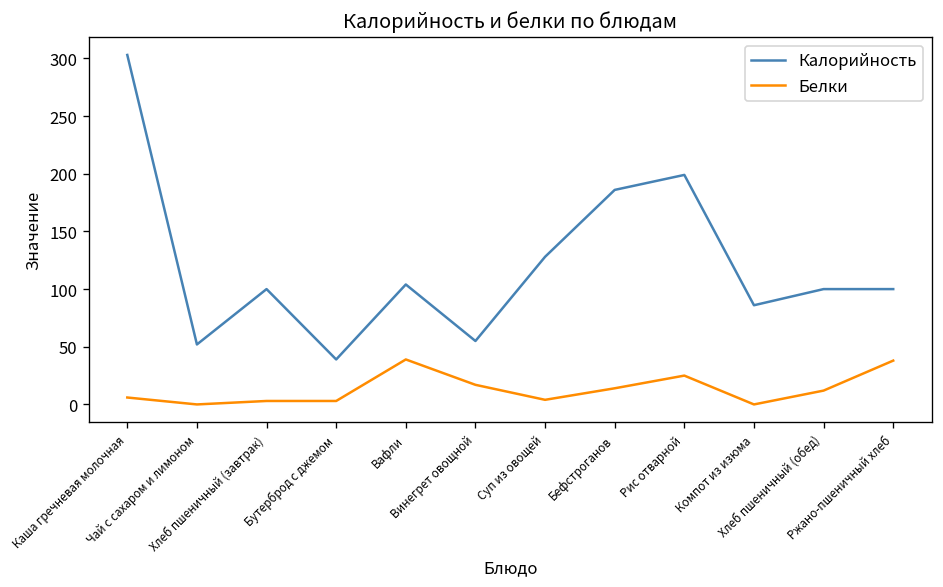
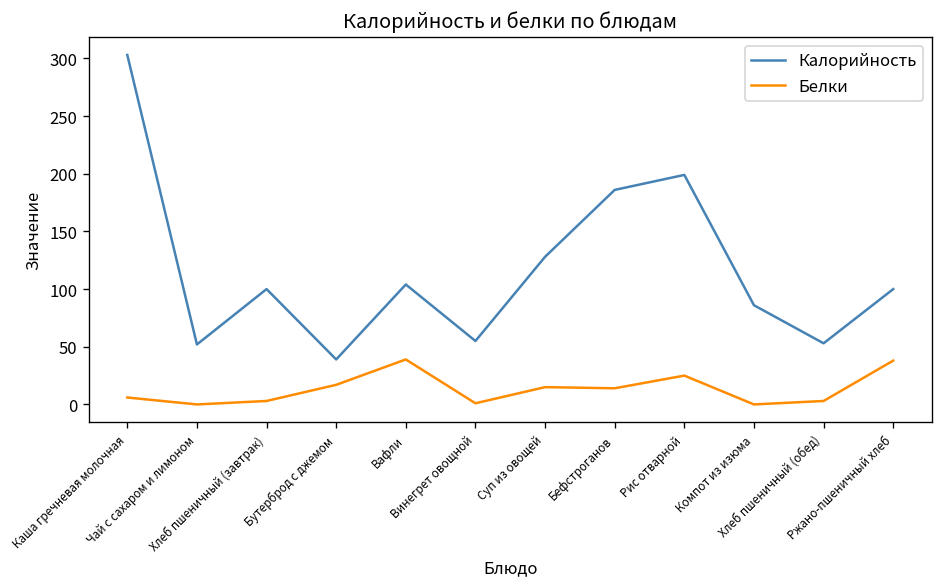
  {
    "Калорийность": {
      "Каша гречневая молочная": 300,
      "Чай с сахаром и лимоном": 50,
      "Хлеб пшеничный (завтрак)": 100,
      "Бутерброд с джемом": 40,
      "Вафли": 100,
      "Винегрет овощной": 60,
      "Суп из овощей": 130,
      "Бефстроганов": 190,
      "Рис отварной": 200,
      "Компот из изюма": 90,
-     "Хлеб пшеничный (обед)": 100,
+     "Хлеб пшеничный (обед)": 50,
      "Ржано-пшеничный хлеб": 100
    },
    "Белки": {
      "Каша гречневая молочная": 10,
      "Чай с сахаром и лимоном": 0,
      "Хлеб пшеничный (завтрак)": 0,
-     "Бутерброд с джемом": 0,
+     "Бутерброд с джемом": 20,
      "Вафли": 40,
-     "Винегрет овощной": 20,
-     "Суп из овощей": 0,
+     "Винегрет овощной": 0,
+     "Суп из овощей": 20,
      "Бефстроганов": 10,
      "Рис отварной": 30,
      "Компот из изюма": 0,
-     "Хлеб пшеничный (обед)": 10,
+     "Хлеб пшеничный (обед)": 0,
      "Ржано-пшеничный хлеб": 40
    }
  }
